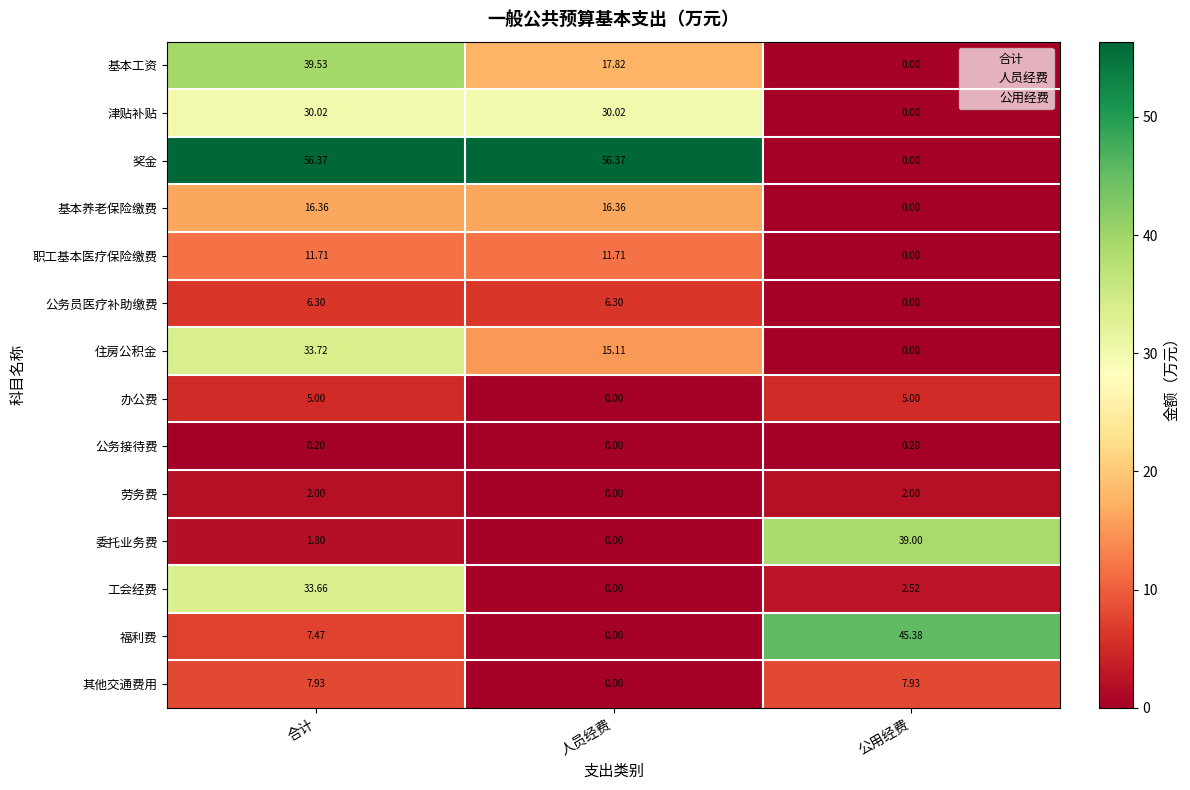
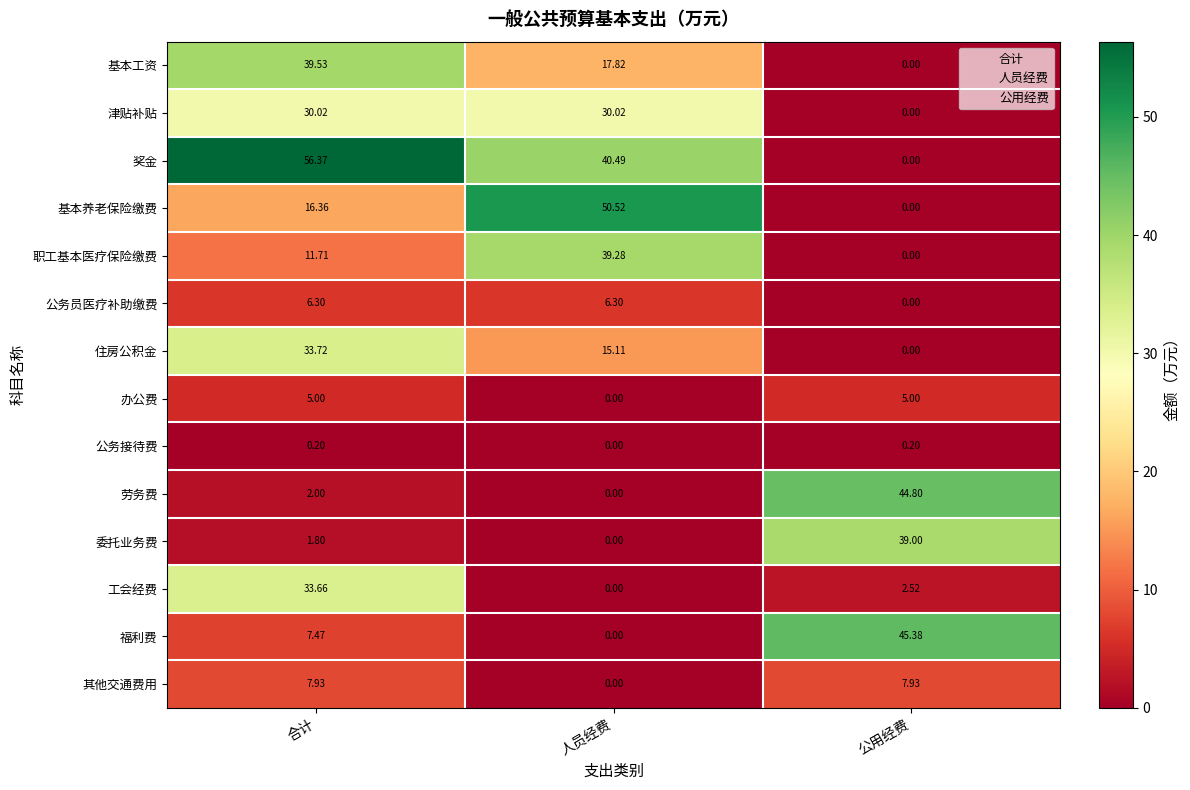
  {
    "基本工资": {
      "合计": 39.53,
      "人员经费": 17.82,
      "公用经费": 0.00
    },
    "津贴补贴": {
      "合计": 30.02,
      "人员经费": 30.02,
      "公用经费": 0.00
    },
    "奖金": {
      "合计": 56.37,
-     "人员经费": 56.37,
+     "人员经费": 40.49,
      "公用经费": 0.00
    },
    "基本养老保险缴费": {
      "合计": 16.36,
-     "人员经费": 16.36,
+     "人员经费": 50.52,
      "公用经费": 0.00
    },
    "职工基本医疗保险缴费": {
      "合计": 11.71,
-     "人员经费": 11.71,
+     "人员经费": 39.28,
      "公用经费": 0.00
    },
    "公务员医疗补助缴费": {
      "合计": 6.30,
      "人员经费": 6.30,
      "公用经费": 0.00
    },
    "住房公积金": {
      "合计": 33.72,
      "人员经费": 15.11,
      "公用经费": 0.00
    },
    "办公费": {
      "合计": 5.00,
      "人员经费": 0.00,
      "公用经费": 5.00
    },
    "公务接待费": {
      "合计": 0.20,
      "人员经费": 0.00,
      "公用经费": 0.20
    },
    "劳务费": {
      "合计": 2.00,
      "人员经费": 0.00,
-     "公用经费": 2.00
+     "公用经费": 44.80
    },
    "委托业务费": {
      "合计": 1.80,
      "人员经费": 0.00,
      "公用经费": 39.00
    },
    "工会经费": {
      "合计": 33.66,
      "人员经费": 0.00,
      "公用经费": 2.52
    },
    "福利费": {
      "合计": 7.47,
      "人员经费": 0.00,
      "公用经费": 45.38
    },
    "其他交通费用": {
      "合计": 7.93,
      "人员经费": 0.00,
      "公用经费": 7.93
    }
  }
